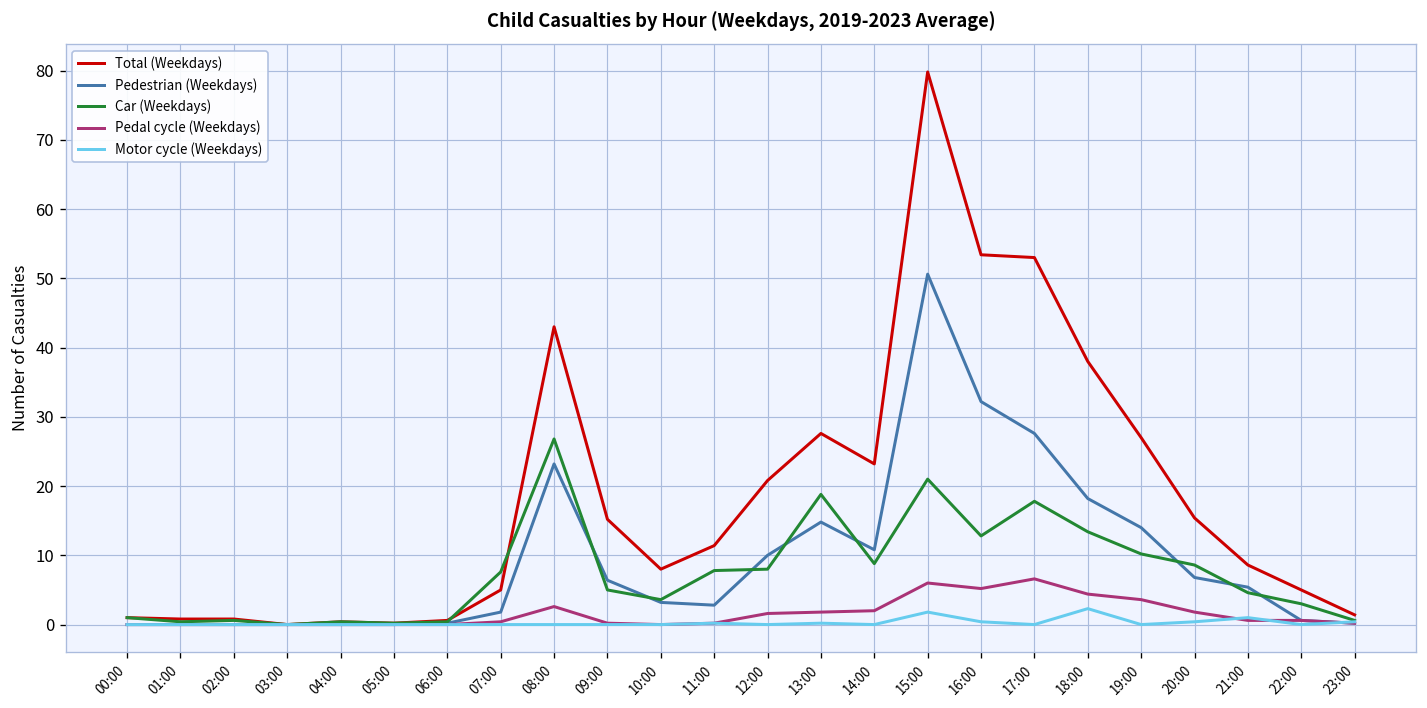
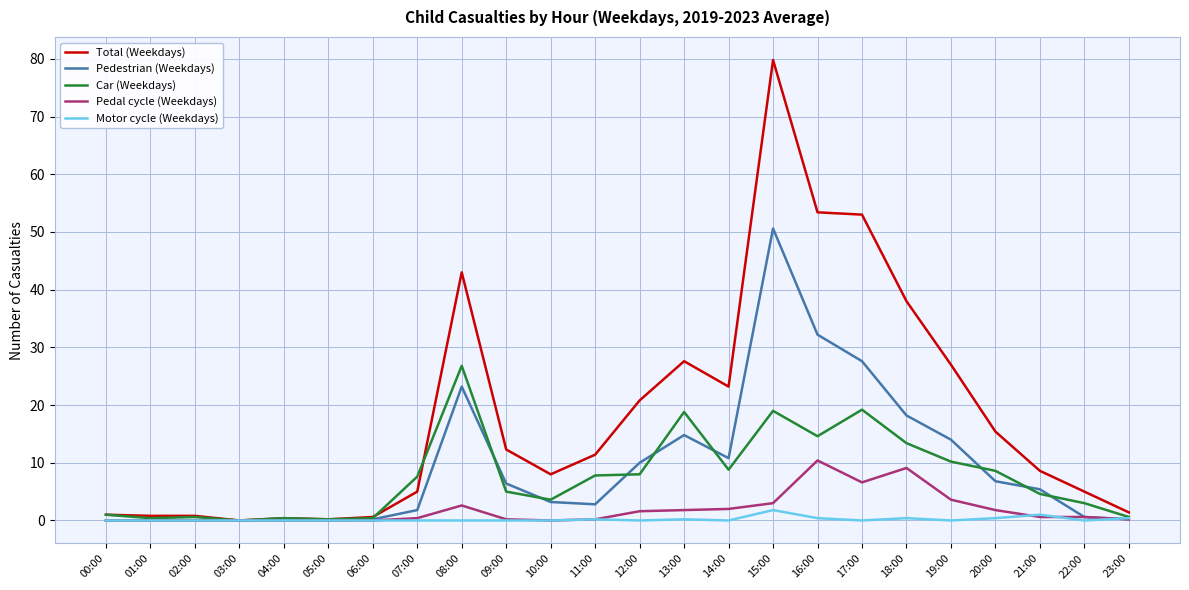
  {
    "Total (Weekdays)": {
      "07:00": 5,
      "08:00": 43,
-     "09:00": 15,
+     "09:00": 12,
      "10:00": 8,
      "11:00": 11,
      "12:00": 21,
      "13:00": 28,
      "14:00": 23,
      "15:00": 80,
      "16:00": 53,
      "17:00": 53,
      "18:00": 38,
      "19:00": 27,
      "20:00": 15,
      "21:00": 9,
      "22:00": 5,
      "23:00": 1
    },
    "Pedestrian (Weekdays)": {
      "07:00": 2,
      "08:00": 23,
      "09:00": 6,
      "11:00": 3,
      "12:00": 10,
      "13:00": 15,
      "14:00": 11,
      "15:00": 51,
      "16:00": 32,
      "17:00": 28,
      "18:00": 18,
      "19:00": 14,
      "20:00": 7,
      "21:00": 5
    },
    "Car (Weekdays)": {
      "07:00": 8,
      "08:00": 27,
      "09:00": 5,
      "11:00": 8,
      "12:00": 8,
      "13:00": 19,
      "14:00": 9,
-     "15:00": 21,
-     "16:00": 13,
-     "17:00": 18,
+     "15:00": 19,
+     "16:00": 15,
+     "17:00": 19,
      "18:00": 13,
      "19:00": 10,
      "20:00": 9,
      "21:00": 5,
      "22:00": 3
    },
    "Pedal cycle (Weekdays)": {
      "08:00": 3,
      "12:00": 2,
      "13:00": 2,
      "14:00": 2,
-     "15:00": 6,
-     "16:00": 5,
+     "15:00": 3,
+     "16:00": 10,
      "17:00": 7,
-     "18:00": 4,
+     "18:00": 9,
      "19:00": 4,
      "20:00": 2
    },
    "Motor cycle (Weekdays)": {
      "08:00": 0,
      "12:00": 0,
      "13:00": 0,
      "14:00": 0,
      "15:00": 2,
      "16:00": 0,
      "17:00": 0,
-     "18:00": 2,
+     "18:00": 0,
      "19:00": 0,
      "20:00": 0,
      "22:00": 0
    }
  }
